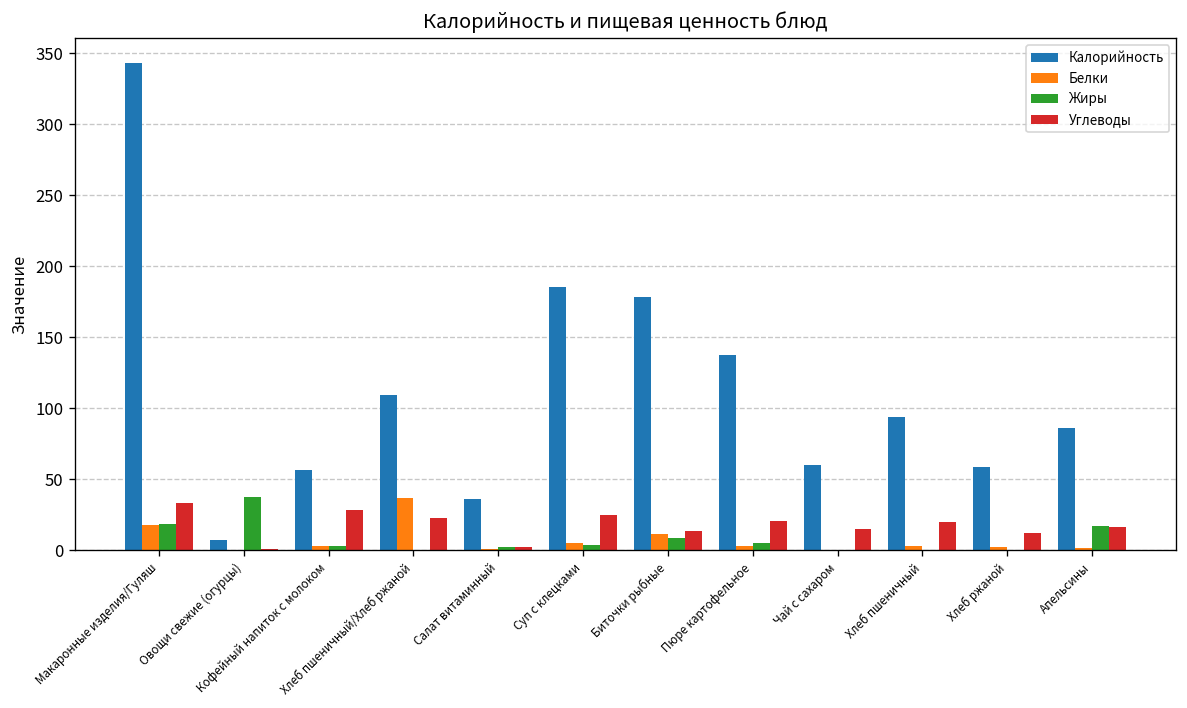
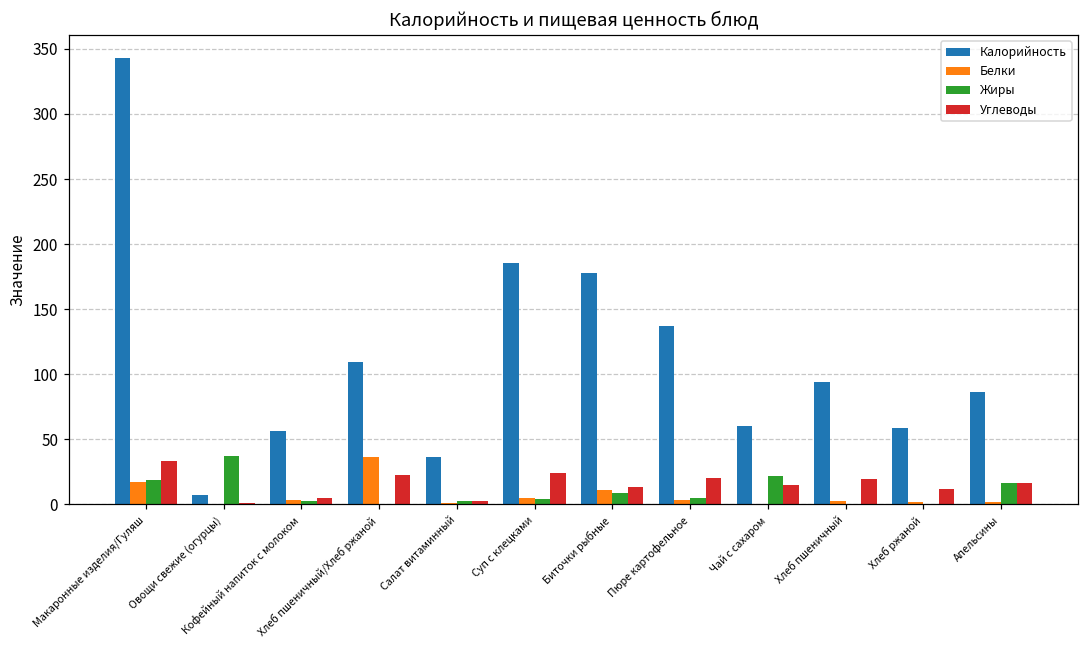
  {
    "Калорийность": {
      "Макаронные изделия/Гуляш": 343,
      "Овощи свежие (огурцы)": 7,
      "Кофейный напиток с молоком": 57,
      "Хлеб пшеничный/Хлеб ржаной": 109,
      "Салат витаминный": 36,
      "Суп с клецками": 186,
      "Биточки рыбные": 178,
      "Пюре картофельное": 137,
      "Чай с сахаром": 60,
      "Хлеб пшеничный": 94,
      "Хлеб ржаной": 59,
      "Апельсины": 86
    },
    "Белки": {
      "Макаронные изделия/Гуляш": 18,
      "Кофейный напиток с молоком": 3,
      "Хлеб пшеничный/Хлеб ржаной": 37,
      "Суп с клецками": 5,
      "Биточки рыбные": 11,
      "Пюре картофельное": 3,
      "Хлеб пшеничный": 3
    },
    "Жиры": {
      "Макаронные изделия/Гуляш": 19,
      "Овощи свежие (огурцы)": 37,
      "Кофейный напиток с молоком": 3,
      "Салат витаминный": 3,
      "Суп с клецками": 4,
      "Биточки рыбные": 9,
      "Пюре картофельное": 5,
-     "Чай с сахаром": 0,
+     "Чай с сахаром": 22,
      "Апельсины": 17
    },
    "Углеводы": {
      "Макаронные изделия/Гуляш": 33,
-     "Кофейный напиток с молоком": 29,
+     "Кофейный напиток с молоком": 5,
      "Хлеб пшеничный/Хлеб ржаной": 23,
      "Салат витаминный": 2,
      "Суп с клецками": 24,
      "Биточки рыбные": 13,
      "Пюре картофельное": 20,
      "Чай с сахаром": 15,
      "Хлеб пшеничный": 20,
      "Хлеб ржаной": 12,
      "Апельсины": 16
    }
  }
